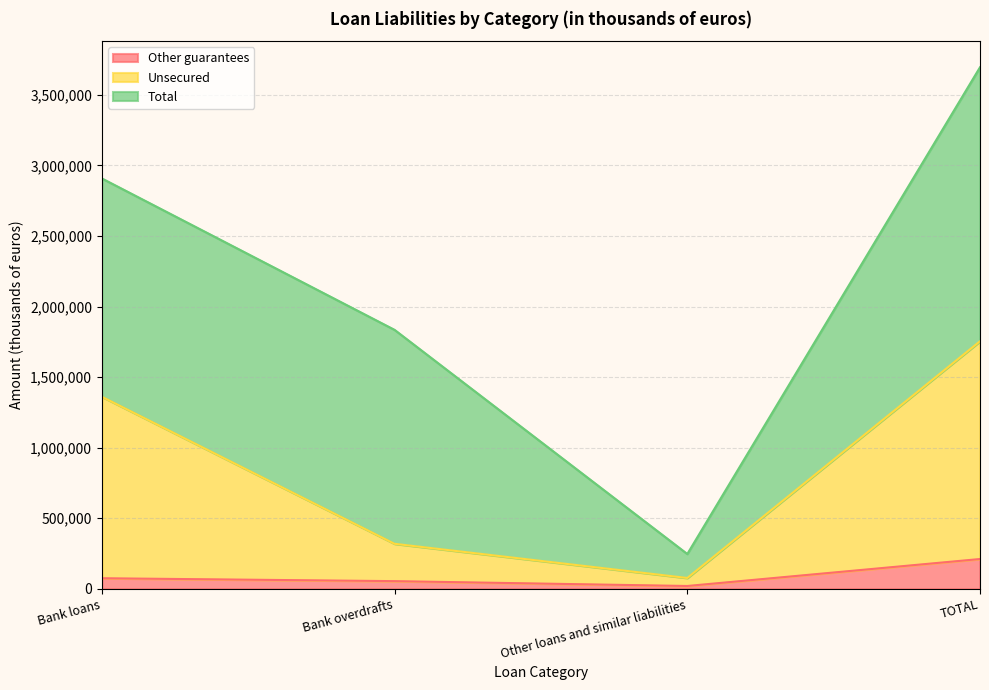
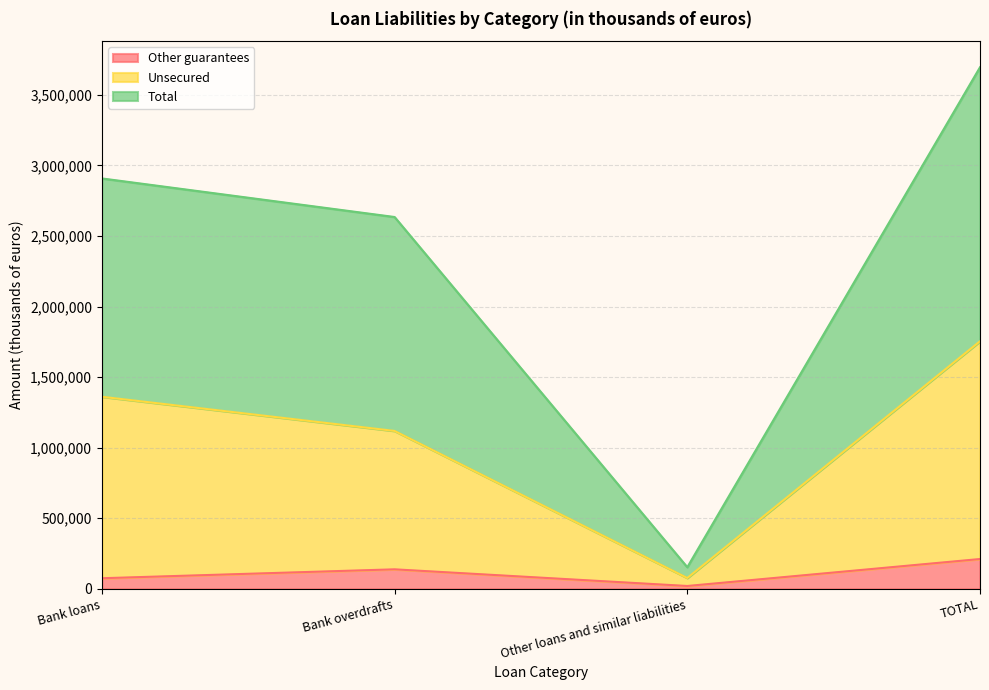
  {
    "Other guarantees": {
      "Bank loans": "70,000",
-     "Bank overdrafts": "50,000",
+     "Bank overdrafts": "140,000",
      "Other loans and similar liabilities": "20,000",
      "TOTAL": "210,000"
    },
    "Unsecured": {
      "Bank loans": "1,290,000",
-     "Bank overdrafts": "260,000",
+     "Bank overdrafts": "980,000",
      "Other loans and similar liabilities": "60,000",
      "TOTAL": "1,540,000"
    },
    "Total": {
      "Bank loans": "1,550,000",
      "Bank overdrafts": "1,520,000",
-     "Other loans and similar liabilities": "170,000",
+     "Other loans and similar liabilities": "80,000",
      "TOTAL": "1,940,000"
    }
  }
